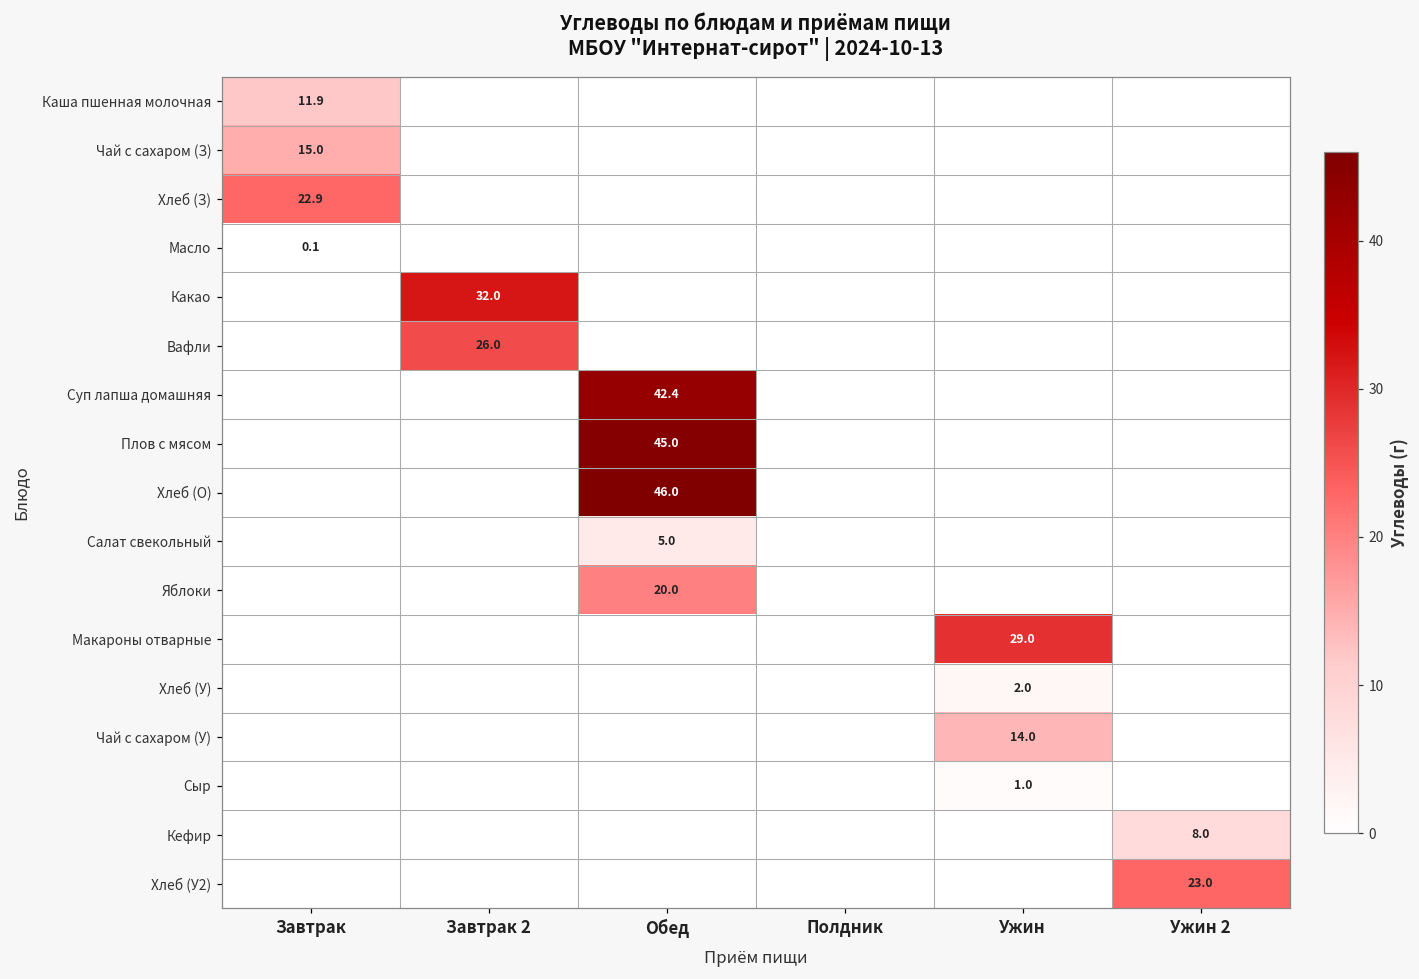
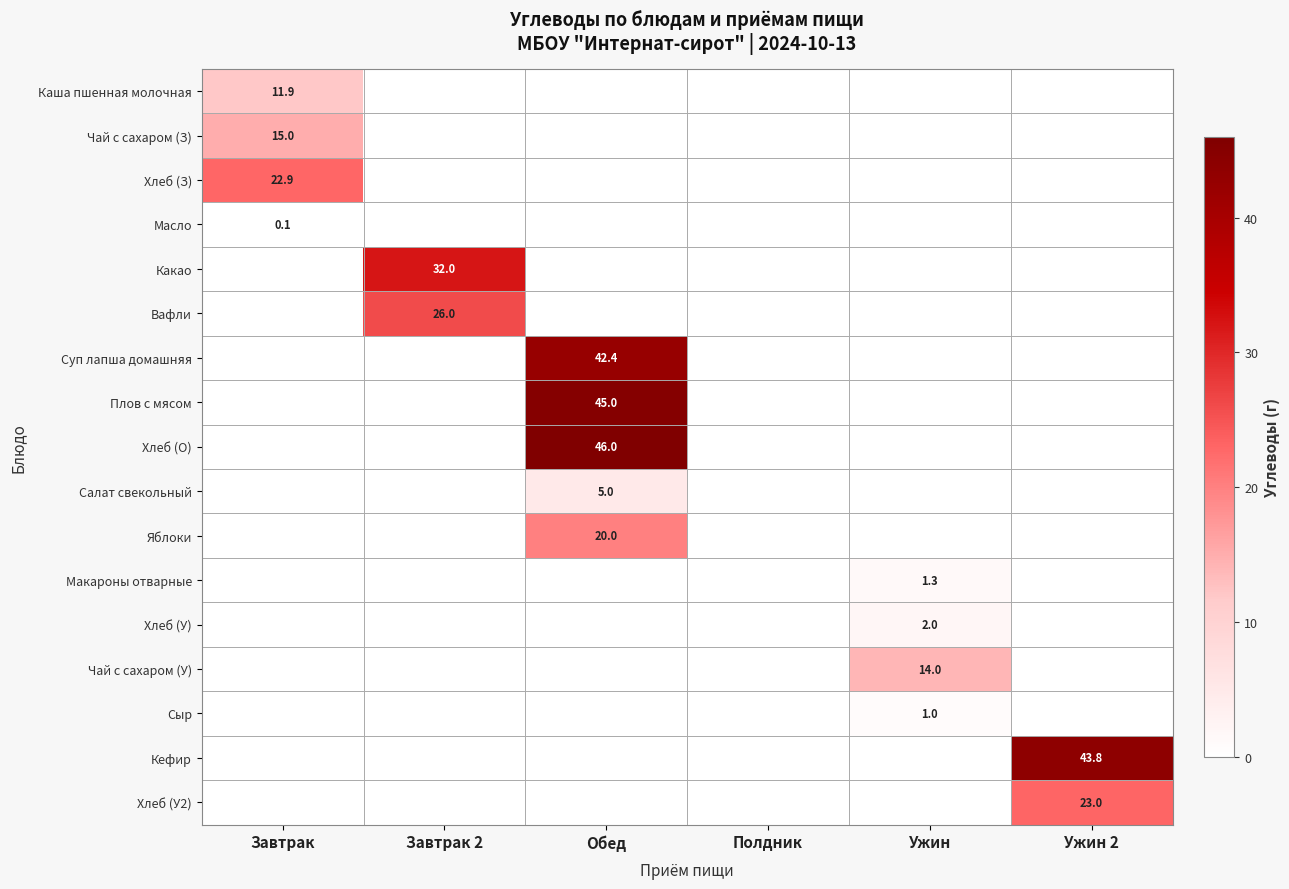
  {
    "Каша пшенная молочная": {
      "Завтрак": 11.9
    },
    "Чай с сахаром (З)": {
      "Завтрак": 15.0
    },
    "Хлеб (З)": {
      "Завтрак": 22.9
    },
    "Масло": {
      "Завтрак": 0.1
    },
    "Какао": {
      "Завтрак 2": 32.0
    },
    "Вафли": {
      "Завтрак 2": 26.0
    },
    "Суп лапша домашняя": {
      "Обед": 42.4
    },
    "Плов с мясом": {
      "Обед": 45.0
    },
    "Хлеб (О)": {
      "Обед": 46.0
    },
    "Салат свекольный": {
      "Обед": 5.0
    },
    "Яблоки": {
      "Обед": 20.0
    },
    "Макароны отварные": {
-     "Ужин": 29.0
+     "Ужин": 1.3
    },
    "Хлеб (У)": {
      "Ужин": 2.0
    },
    "Чай с сахаром (У)": {
      "Ужин": 14.0
    },
    "Сыр": {
      "Ужин": 1.0
    },
    "Кефир": {
-     "Ужин 2": 8.0
+     "Ужин 2": 43.8
    },
    "Хлеб (У2)": {
      "Ужин 2": 23.0
    }
  }
